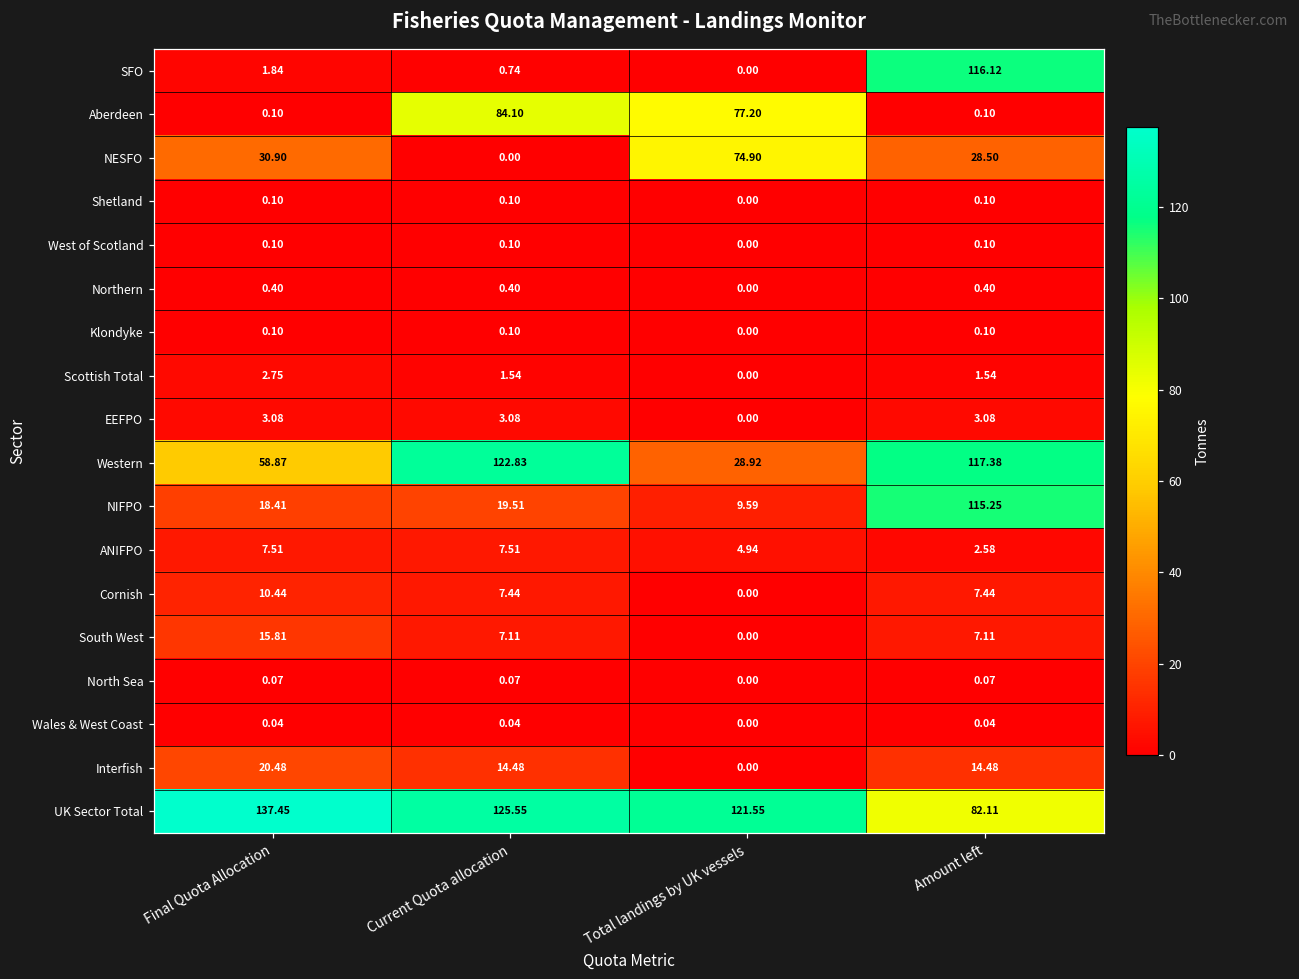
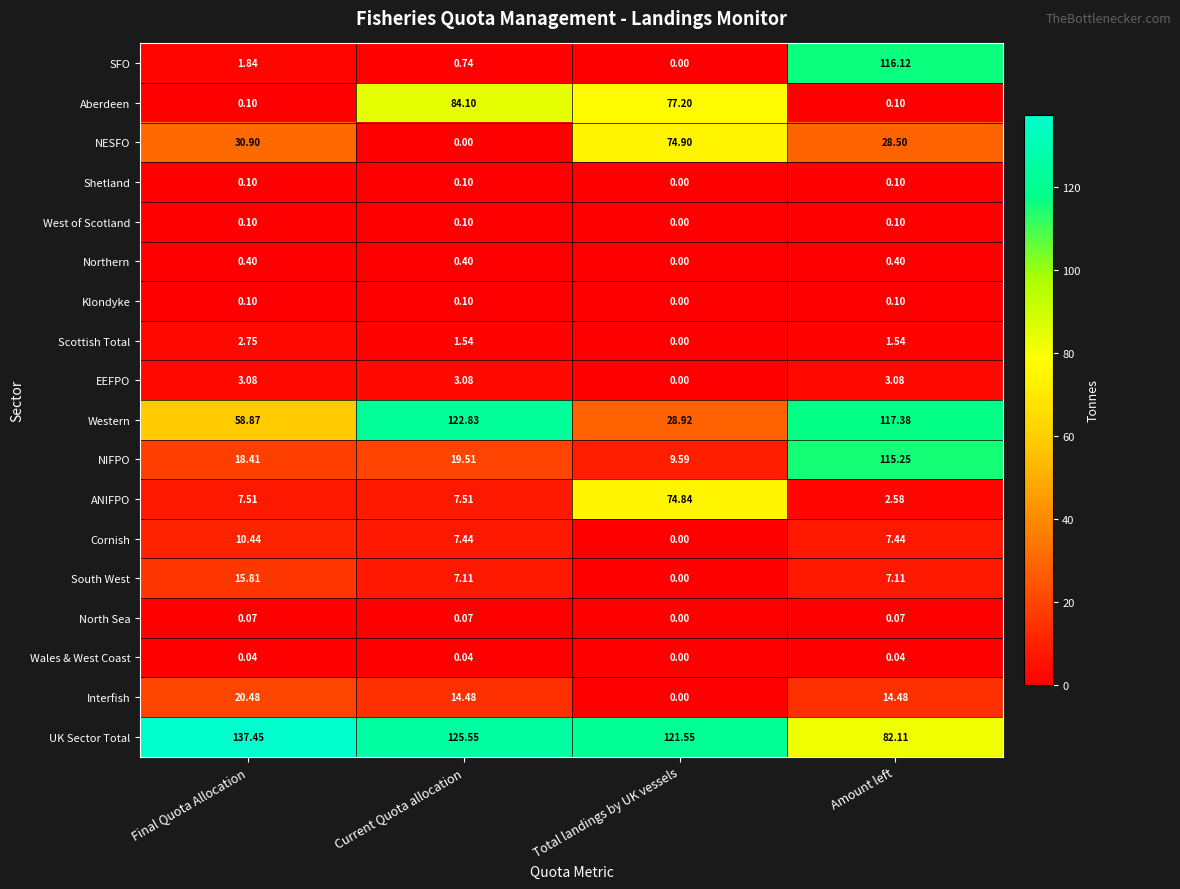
  {
    "SFO": {
      "Final Quota Allocation": 1.84,
      "Current Quota allocation": 0.74,
      "Total landings by UK vessels": 0.00,
      "Amount left": 116.12
    },
    "Aberdeen": {
      "Final Quota Allocation": 0.10,
      "Current Quota allocation": 84.10,
      "Total landings by UK vessels": 77.20,
      "Amount left": 0.10
    },
    "NESFO": {
      "Final Quota Allocation": 30.90,
      "Current Quota allocation": 0.00,
      "Total landings by UK vessels": 74.90,
      "Amount left": 28.50
    },
    "Shetland": {
      "Final Quota Allocation": 0.10,
      "Current Quota allocation": 0.10,
      "Total landings by UK vessels": 0.00,
      "Amount left": 0.10
    },
    "West of Scotland": {
      "Final Quota Allocation": 0.10,
      "Current Quota allocation": 0.10,
      "Total landings by UK vessels": 0.00,
      "Amount left": 0.10
    },
    "Northern": {
      "Final Quota Allocation": 0.40,
      "Current Quota allocation": 0.40,
      "Total landings by UK vessels": 0.00,
      "Amount left": 0.40
    },
    "Klondyke": {
      "Final Quota Allocation": 0.10,
      "Current Quota allocation": 0.10,
      "Total landings by UK vessels": 0.00,
      "Amount left": 0.10
    },
    "Scottish Total": {
      "Final Quota Allocation": 2.75,
      "Current Quota allocation": 1.54,
      "Total landings by UK vessels": 0.00,
      "Amount left": 1.54
    },
    "EEFPO": {
      "Final Quota Allocation": 3.08,
      "Current Quota allocation": 3.08,
      "Total landings by UK vessels": 0.00,
      "Amount left": 3.08
    },
    "Western": {
      "Final Quota Allocation": 58.87,
      "Current Quota allocation": 122.83,
      "Total landings by UK vessels": 28.92,
      "Amount left": 117.38
    },
    "NIFPO": {
      "Final Quota Allocation": 18.41,
      "Current Quota allocation": 19.51,
      "Total landings by UK vessels": 9.59,
      "Amount left": 115.25
    },
    "ANIFPO": {
      "Final Quota Allocation": 7.51,
      "Current Quota allocation": 7.51,
-     "Total landings by UK vessels": 4.94,
+     "Total landings by UK vessels": 74.84,
      "Amount left": 2.58
    },
    "Cornish": {
      "Final Quota Allocation": 10.44,
      "Current Quota allocation": 7.44,
      "Total landings by UK vessels": 0.00,
      "Amount left": 7.44
    },
    "South West": {
      "Final Quota Allocation": 15.81,
      "Current Quota allocation": 7.11,
      "Total landings by UK vessels": 0.00,
      "Amount left": 7.11
    },
    "North Sea": {
      "Final Quota Allocation": 0.07,
      "Current Quota allocation": 0.07,
      "Total landings by UK vessels": 0.00,
      "Amount left": 0.07
    },
    "Wales & West Coast": {
      "Final Quota Allocation": 0.04,
      "Current Quota allocation": 0.04,
      "Total landings by UK vessels": 0.00,
      "Amount left": 0.04
    },
    "Interfish": {
      "Final Quota Allocation": 20.48,
      "Current Quota allocation": 14.48,
      "Total landings by UK vessels": 0.00,
      "Amount left": 14.48
    },
    "UK Sector Total": {
      "Final Quota Allocation": 137.45,
      "Current Quota allocation": 125.55,
      "Total landings by UK vessels": 121.55,
      "Amount left": 82.11
    }
  }
